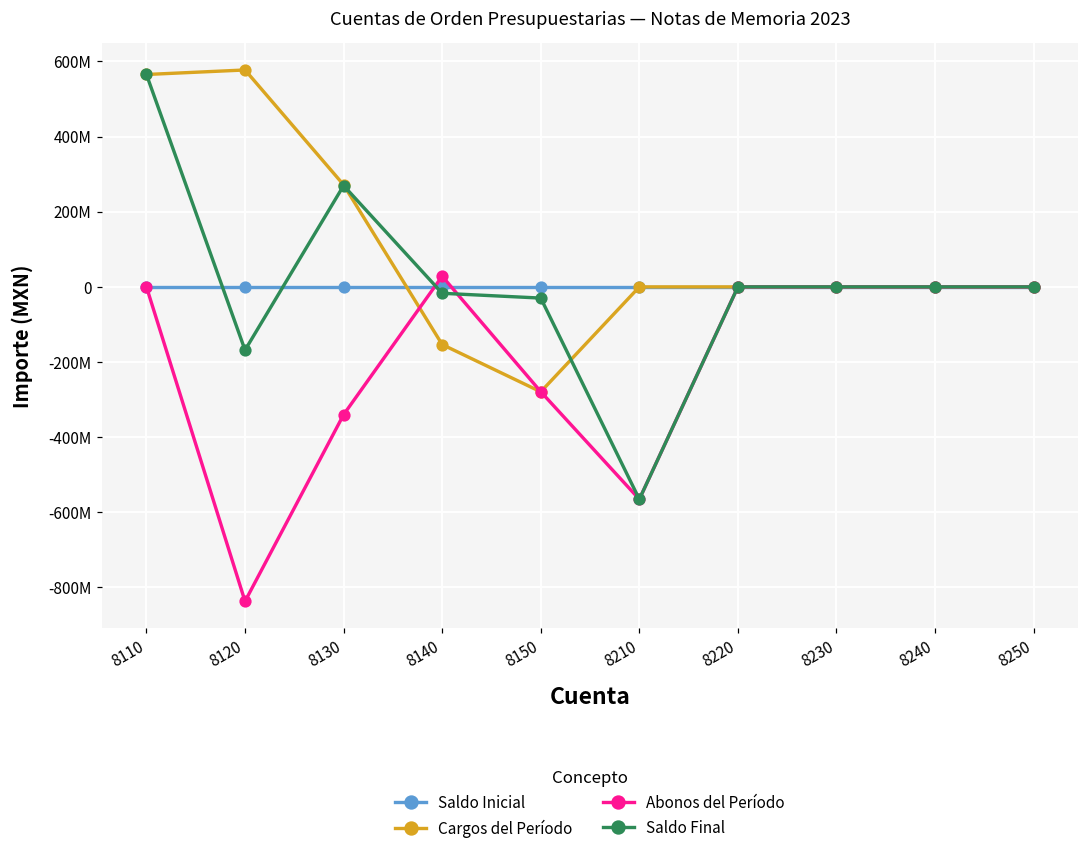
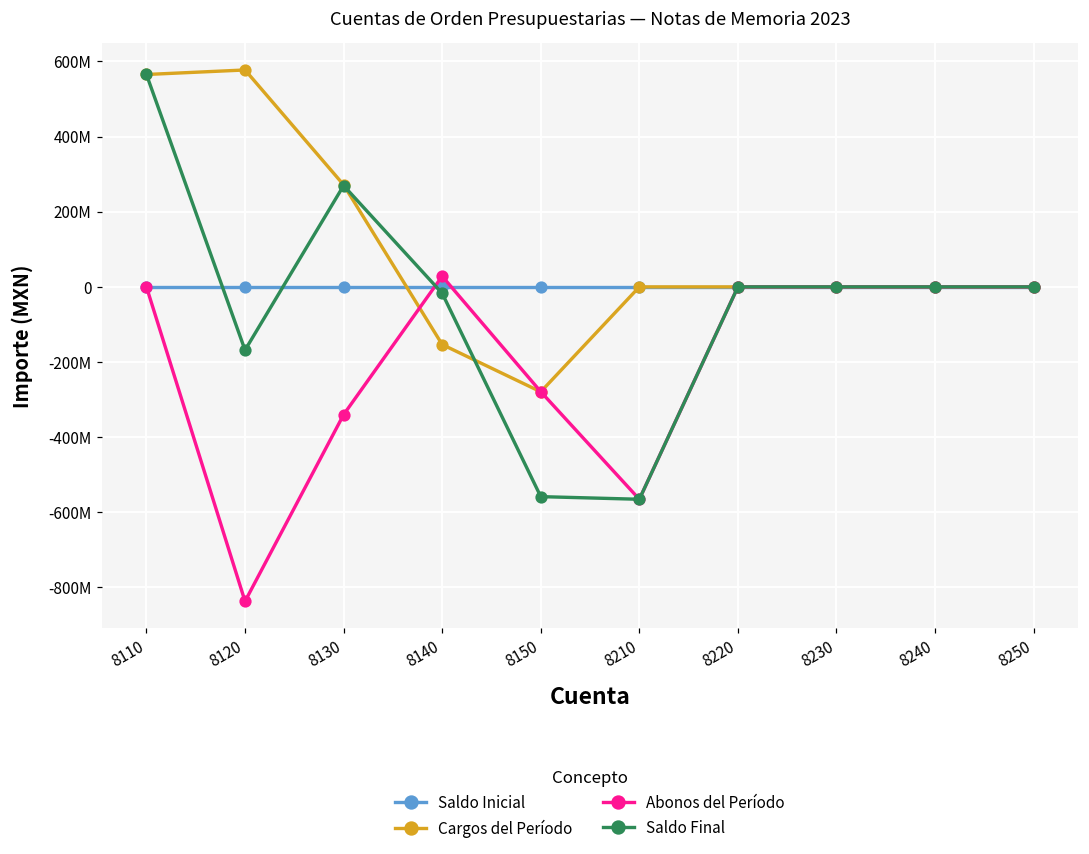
  {
    "Saldo Inicial": {
      "8120": 0,
      "8130": 0,
      "8140": 0,
      "8150": 0
    },
    "Cargos del Período": {
      "8120": 580000000,
      "8140": -150000000
    },
    "Abonos del Período": {
      "8120": -840000000,
      "8130": -340000000,
      "8140": 30000000
    },
    "Saldo Final": {
      "8120": -170000000,
      "8140": -20000000,
-     "8150": -30000000
+     "8150": -560000000
    }
  }
